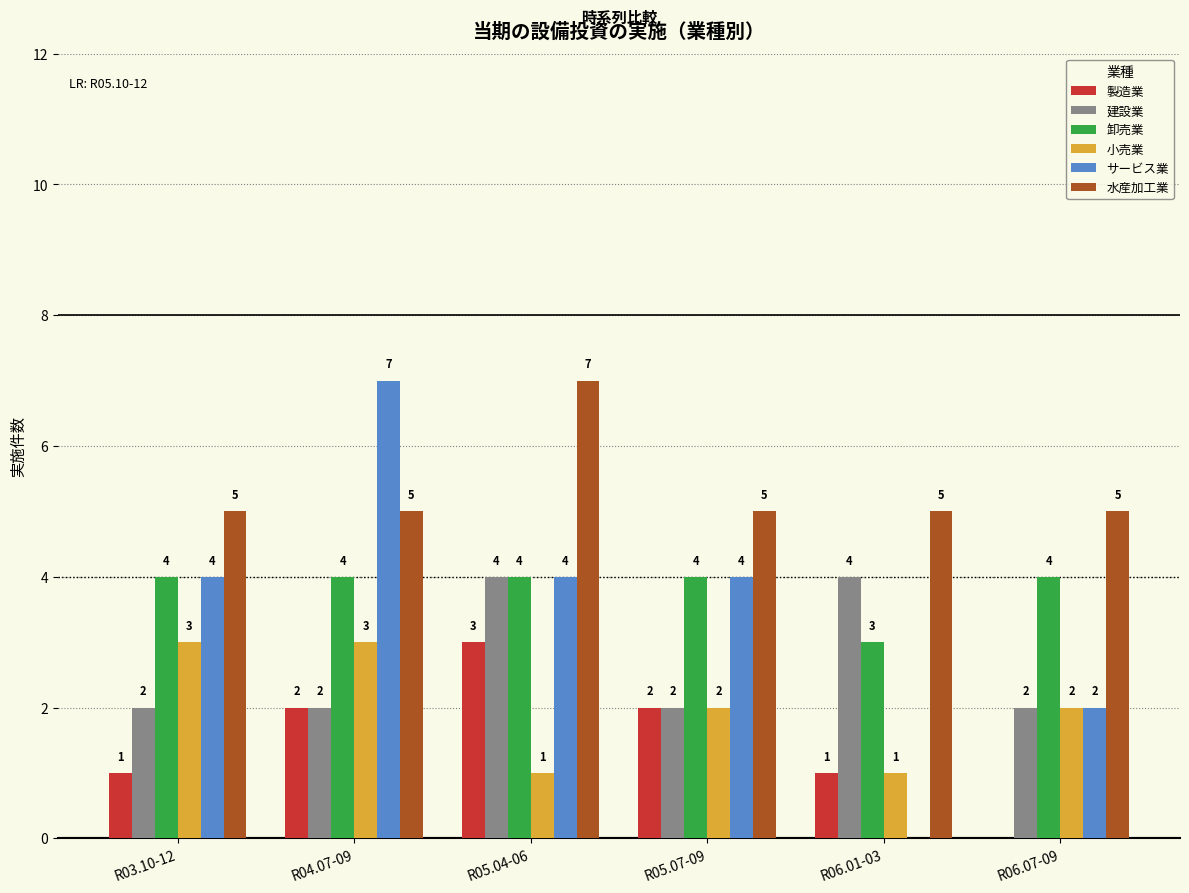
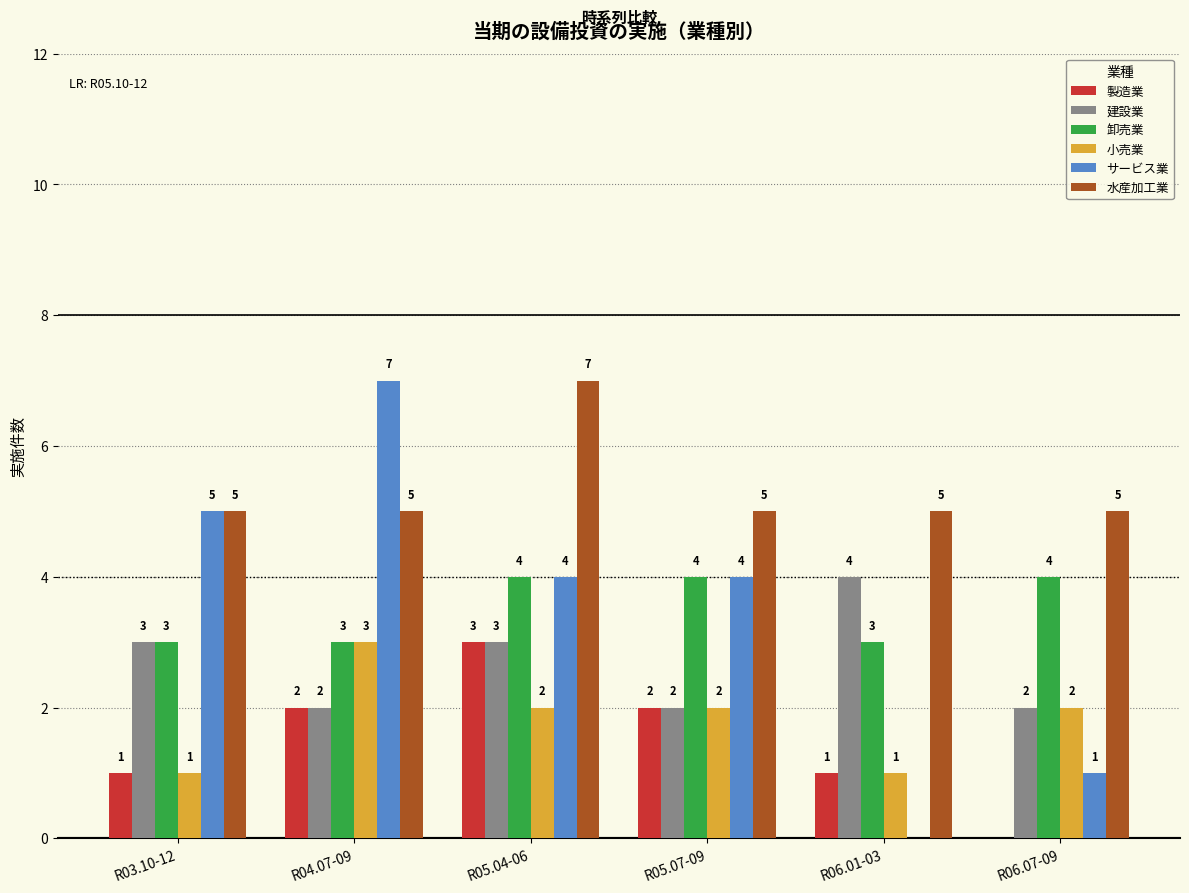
  {
    "建設業": {
-     "R03.10-12": 2,
+     "R03.10-12": 3,
      "R04.07-09": 2,
-     "R05.04-06": 4,
+     "R05.04-06": 3,
      "R05.07-09": 2,
      "R06.01-03": 4,
      "R06.07-09": 2
    },
    "卸売業": {
-     "R03.10-12": 4,
-     "R04.07-09": 4,
+     "R03.10-12": 3,
+     "R04.07-09": 3,
      "R05.04-06": 4,
      "R05.07-09": 4,
      "R06.01-03": 3,
      "R06.07-09": 4
    },
    "小売業": {
-     "R03.10-12": 3,
+     "R03.10-12": 1,
      "R04.07-09": 3,
-     "R05.04-06": 1,
+     "R05.04-06": 2,
      "R05.07-09": 2,
      "R06.01-03": 1,
      "R06.07-09": 2
    },
    "サービス業": {
-     "R03.10-12": 4,
+     "R03.10-12": 5,
      "R04.07-09": 7,
      "R05.04-06": 4,
      "R05.07-09": 4,
-     "R06.07-09": 2
+     "R06.07-09": 1
    }
  }
